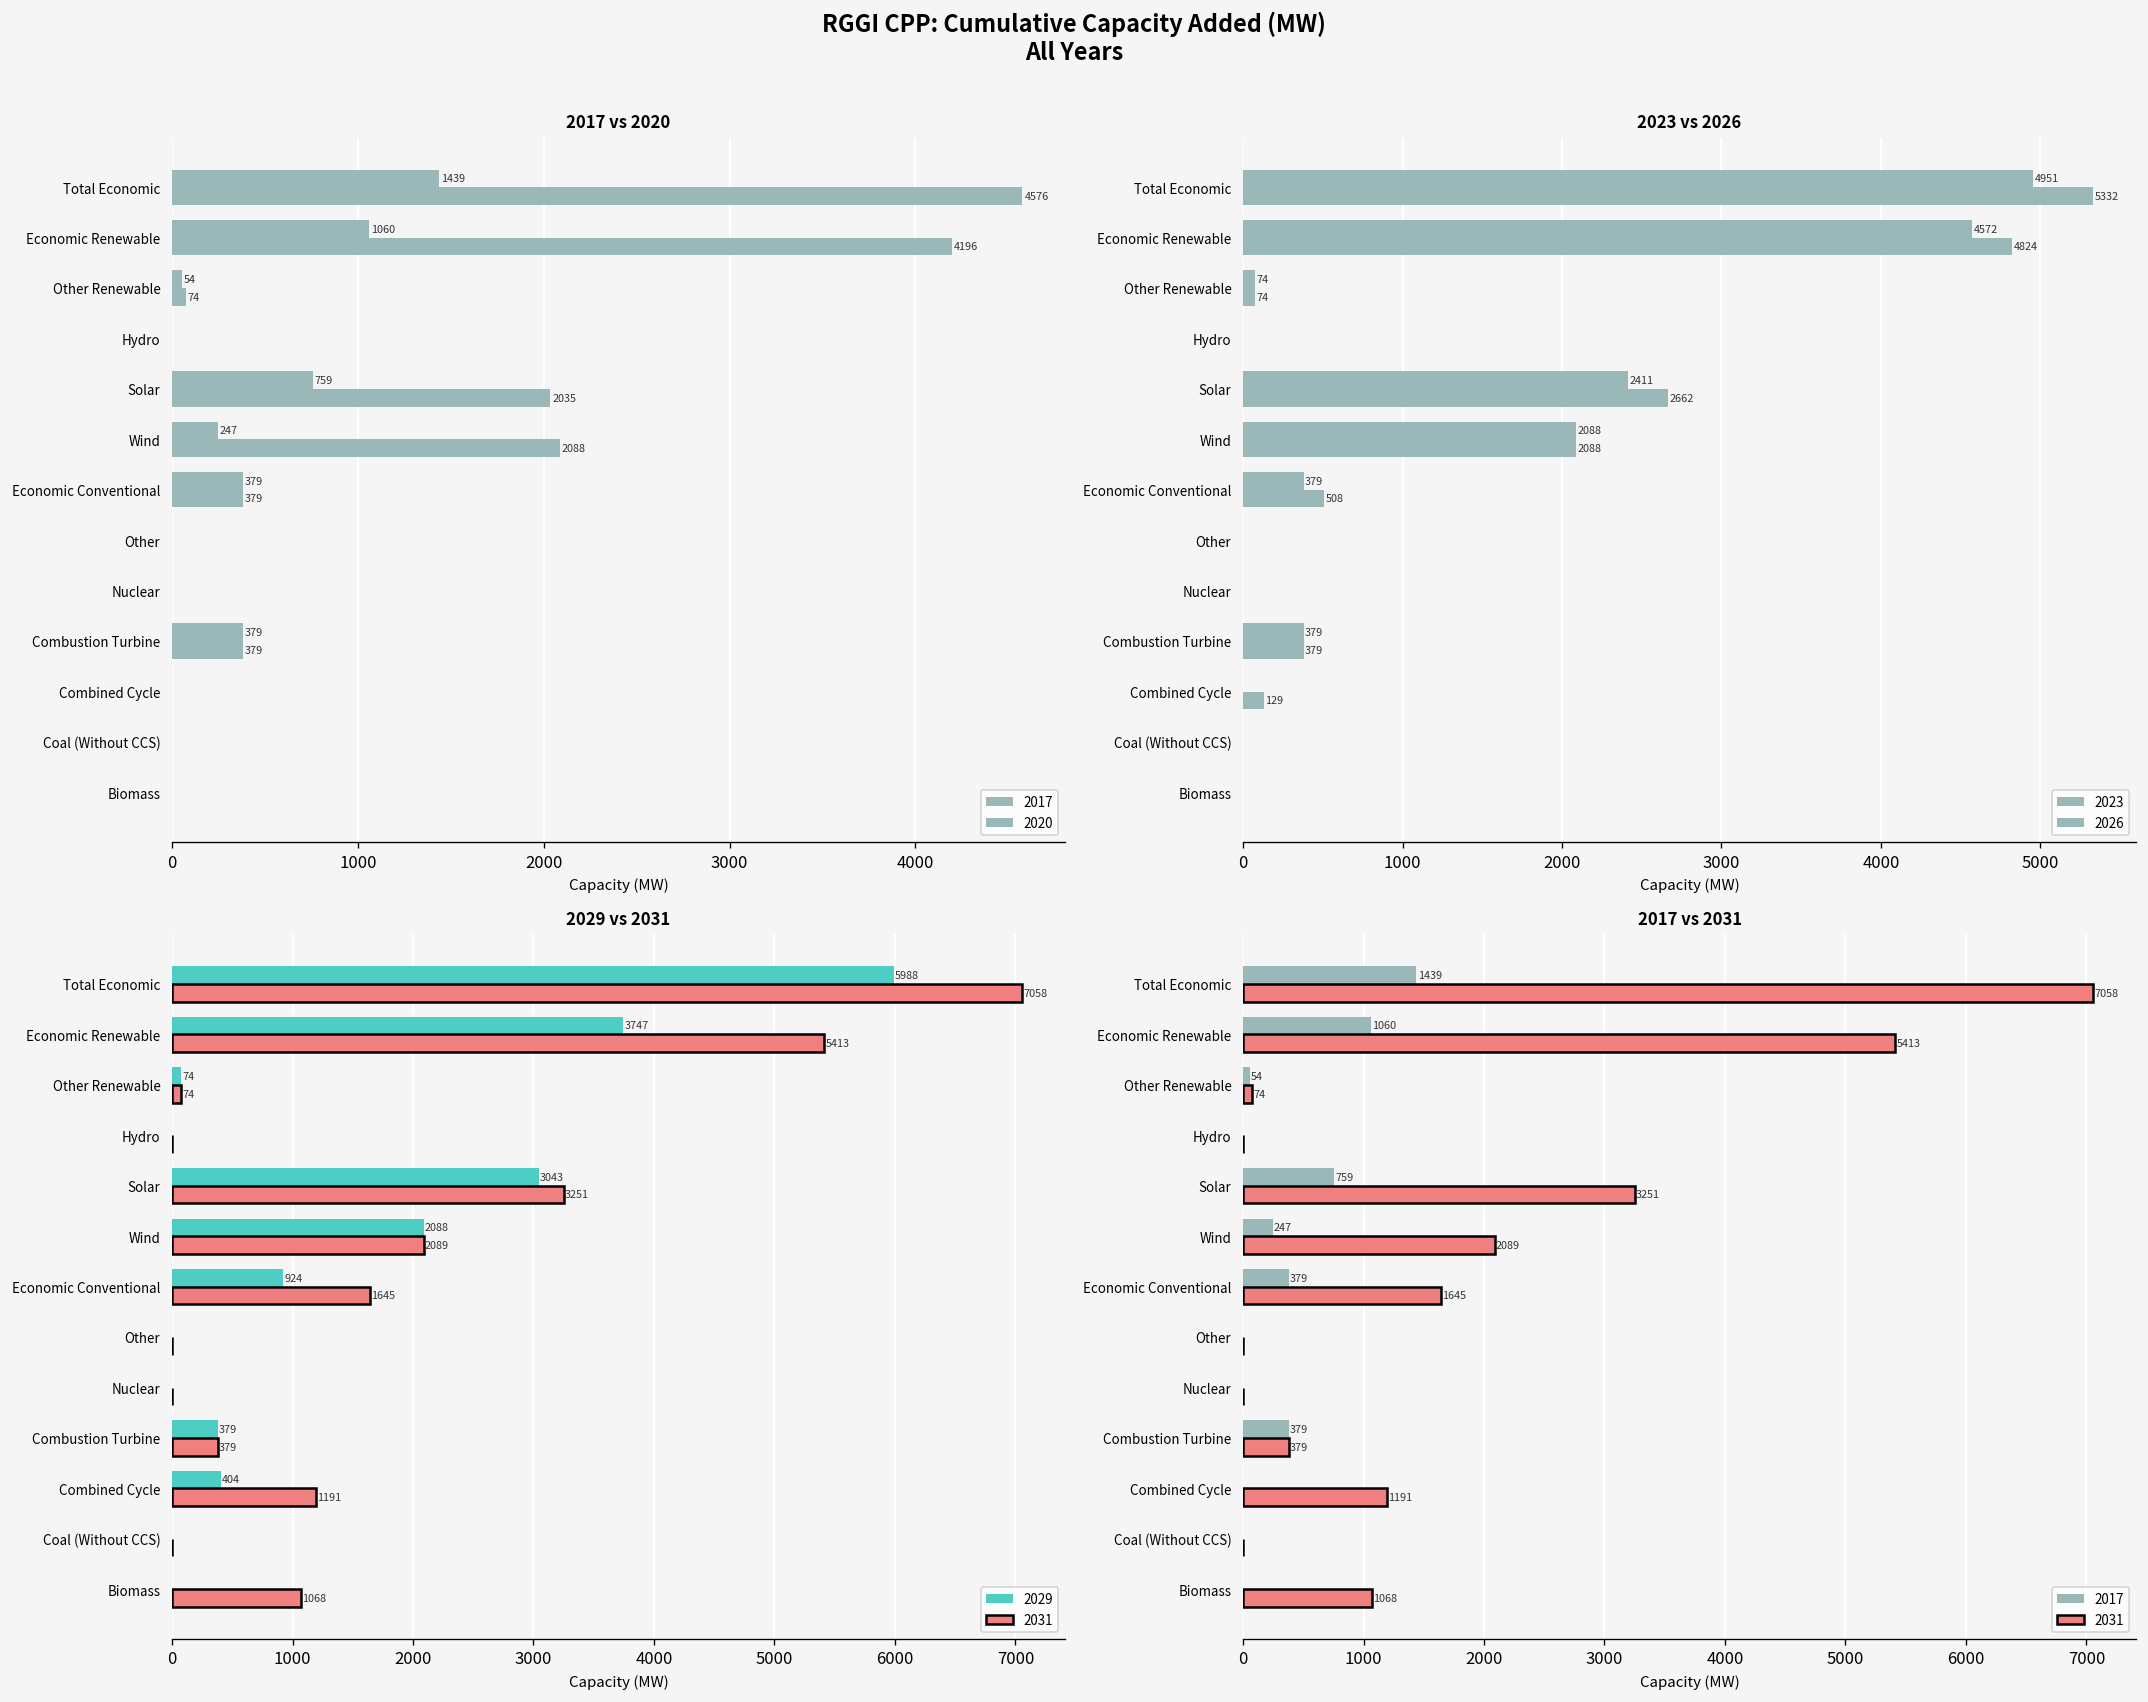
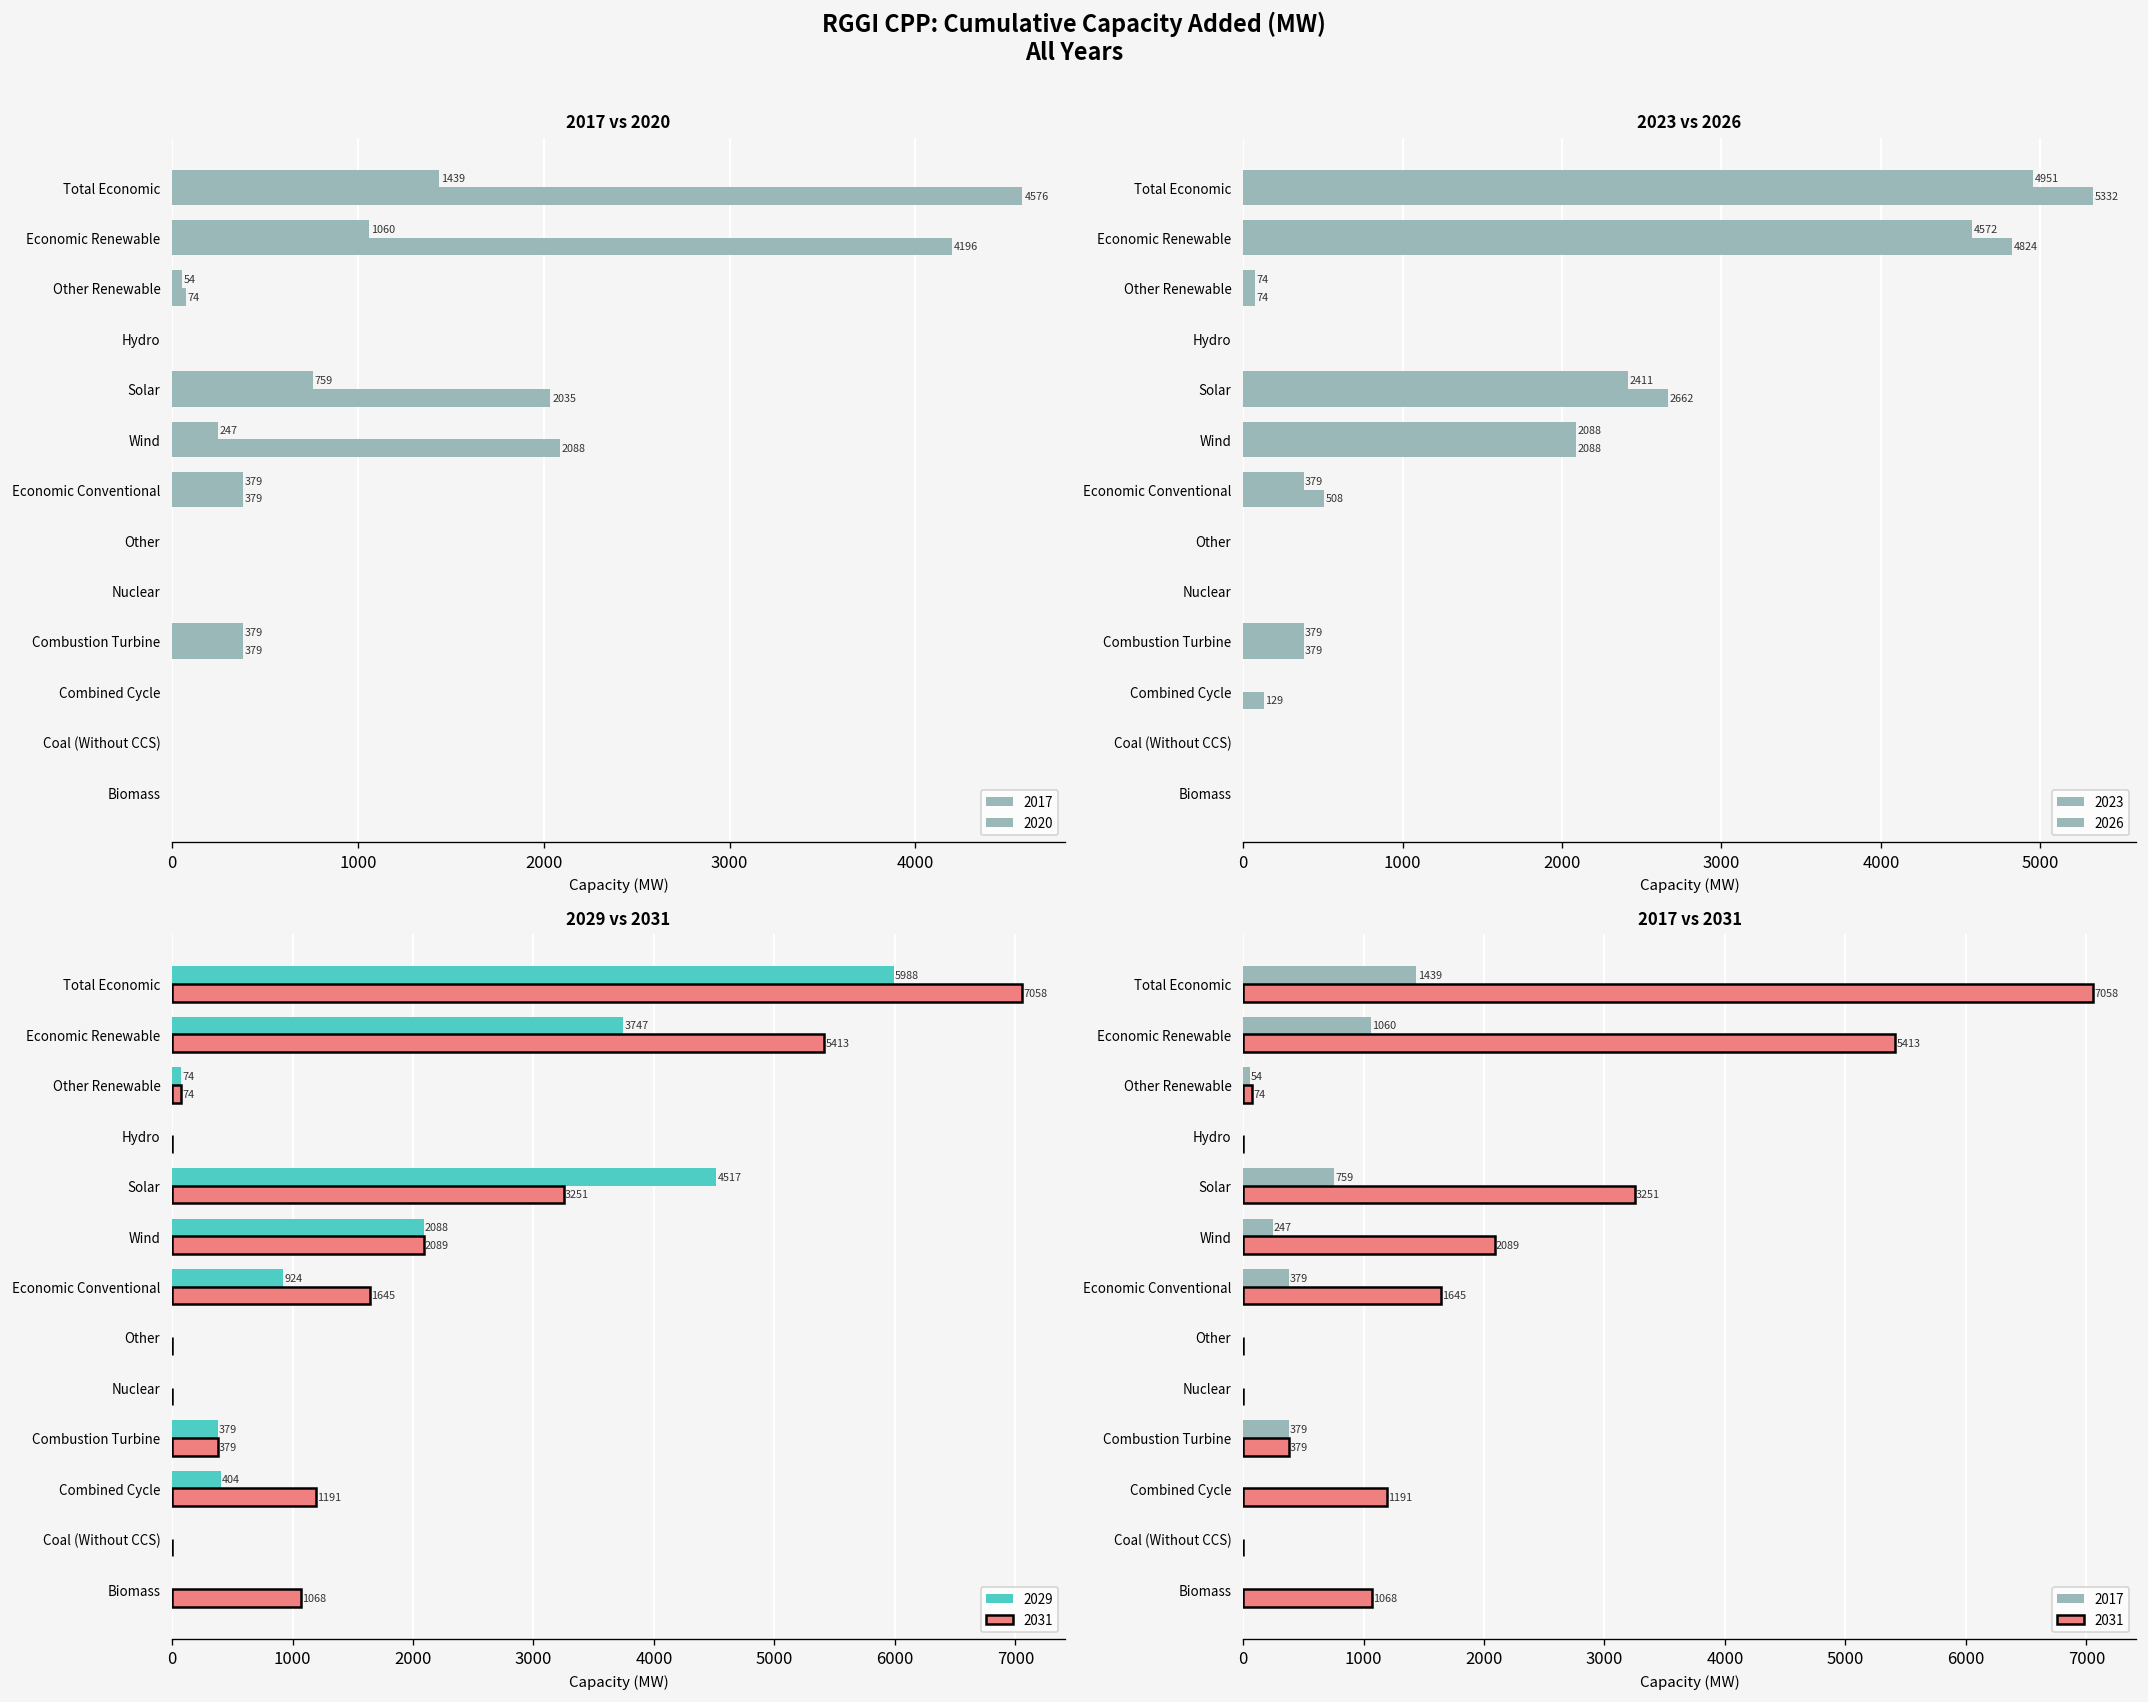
  {
    "2029 vs 2031": {
      "2029": {
        "Total Economic": 5988,
        "Economic Renewable": 3747,
        "Other Renewable": 74,
-       "Solar": 3043,
+       "Solar": 4517,
        "Wind": 2088,
        "Economic Conventional": 924,
        "Combustion Turbine": 379,
        "Combined Cycle": 404
      },
      "2031": {
        "Total Economic": 7058,
        "Economic Renewable": 5413,
        "Other Renewable": 74,
        "Solar": 3251,
        "Wind": 2089,
        "Economic Conventional": 1645,
        "Combustion Turbine": 379,
        "Combined Cycle": 1191,
        "Biomass": 1068
      }
    },
    "2017 vs 2031": {
      "2017": {
        "Total Economic": 1439,
        "Economic Renewable": 1060,
        "Other Renewable": 54,
        "Solar": 759,
        "Wind": 247,
        "Economic Conventional": 379,
        "Combustion Turbine": 379
      },
      "2031": {
        "Total Economic": 7058,
        "Economic Renewable": 5413,
        "Other Renewable": 74,
        "Solar": 3251,
        "Wind": 2089,
        "Economic Conventional": 1645,
        "Combustion Turbine": 379,
        "Combined Cycle": 1191,
        "Biomass": 1068
      }
    }
  }
